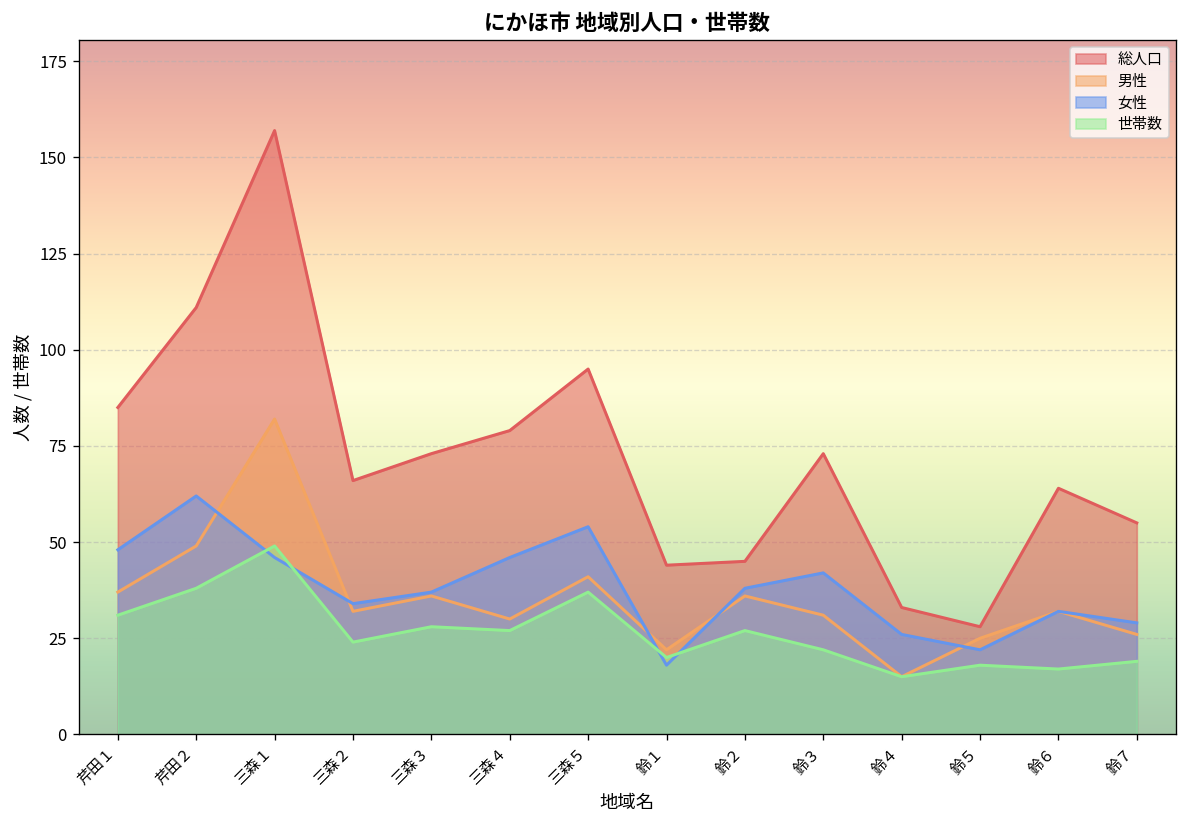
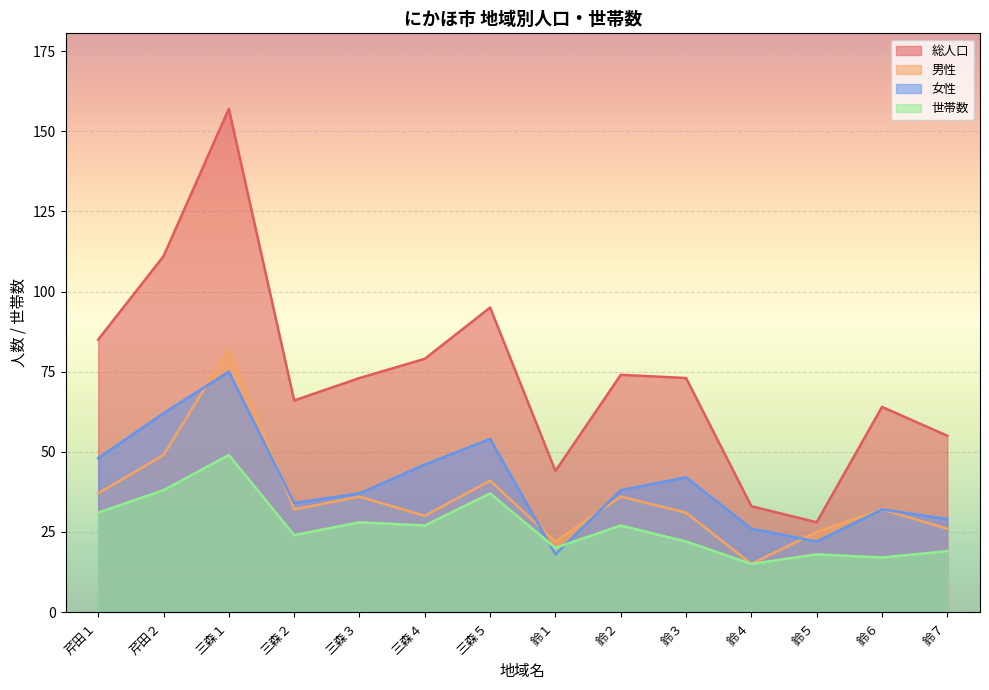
  {
    "総人口": {
      "芹田１": 85,
      "芹田２": 111,
      "三森１": 157,
      "三森２": 66,
      "三森３": 73,
      "三森４": 79,
      "三森５": 95,
      "鈴１": 44,
-     "鈴２": 45,
+     "鈴２": 74,
      "鈴３": 73,
      "鈴４": 33,
      "鈴５": 28,
      "鈴６": 64,
      "鈴７": 55
    },
    "男性": {
      "芹田１": 37,
      "芹田２": 49,
      "三森１": 82,
      "三森２": 32,
      "三森３": 36,
      "三森４": 30,
      "三森５": 41,
      "鈴１": 22,
      "鈴２": 36,
      "鈴３": 31,
      "鈴５": 25,
      "鈴７": 26
    },
    "女性": {
      "芹田１": 48,
      "芹田２": 62,
-     "三森１": 46,
+     "三森１": 75,
      "三森２": 34,
      "三森３": 37,
      "三森４": 46,
      "三森５": 54,
      "鈴１": 18,
      "鈴２": 38,
      "鈴３": 42,
      "鈴４": 26,
      "鈴５": 22,
      "鈴７": 29
    },
    "世帯数": {
      "芹田１": 31,
      "芹田２": 38,
      "三森１": 49,
      "三森２": 24,
      "三森３": 28,
      "三森４": 27,
      "三森５": 37,
      "鈴１": 20,
      "鈴２": 27,
      "鈴３": 22,
      "鈴５": 18,
      "鈴６": 17,
      "鈴７": 19
    }
  }
